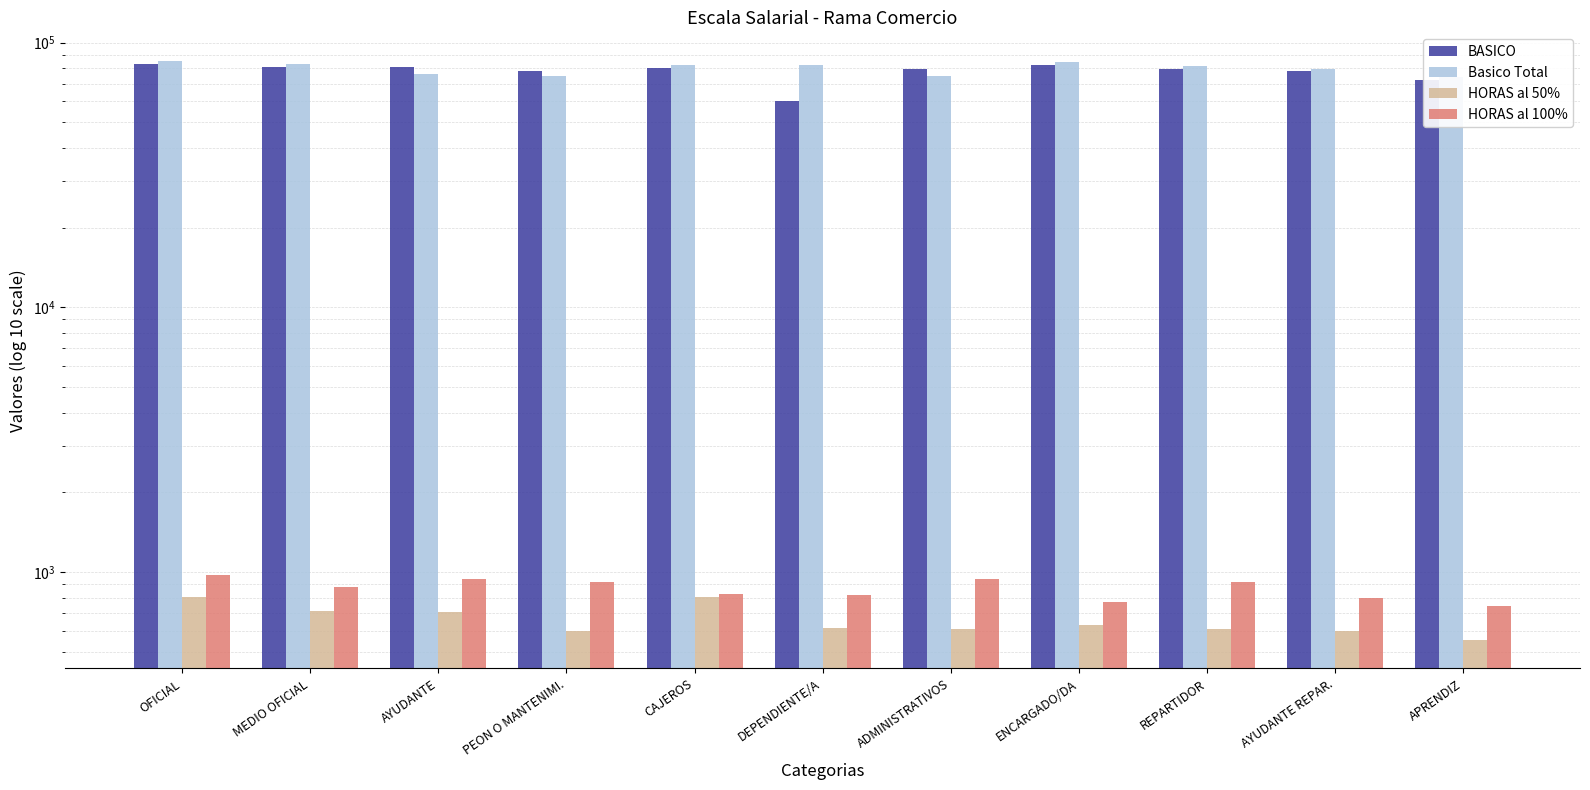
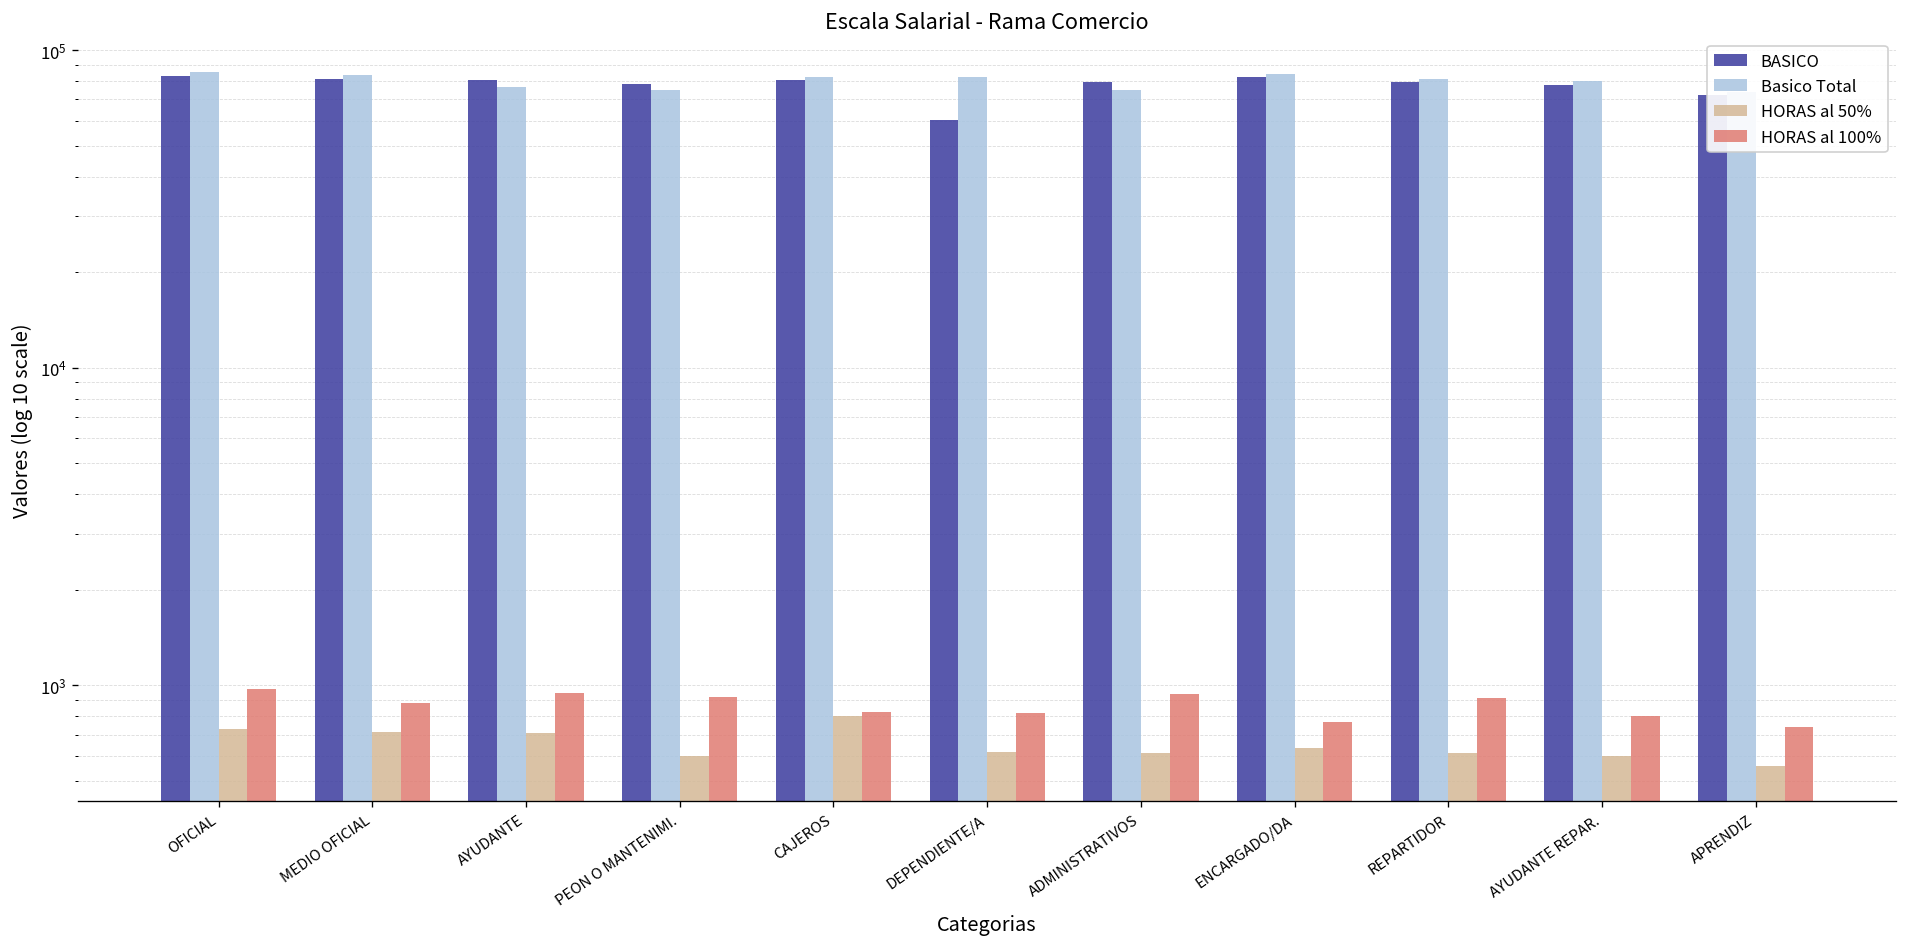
  {
    "BASICO": {
      "OFICIAL": 83000,
      "MEDIO OFICIAL": 81000,
      "AYUDANTE": 81000,
      "PEON O MANTENIMI.": 78000,
      "CAJEROS": 80000,
      "DEPENDIENTE/A": 60000,
      "ADMINISTRATIVOS": 79000,
      "ENCARGADO/DA": 82000,
      "REPARTIDOR": 79000,
      "AYUDANTE REPAR.": 78000
    },
    "Basico Total": {
      "OFICIAL": 85000,
      "MEDIO OFICIAL": 83000,
      "AYUDANTE": 76000,
      "PEON O MANTENIMI.": 75000,
      "CAJEROS": 82000,
      "DEPENDIENTE/A": 82000,
      "ADMINISTRATIVOS": 75000,
      "ENCARGADO/DA": 84000,
      "REPARTIDOR": 81000,
      "AYUDANTE REPAR.": 80000
    },
    "HORAS al 50%": {
-     "OFICIAL": 800,
+     "OFICIAL": 730,
      "MEDIO OFICIAL": 710,
      "AYUDANTE": 710,
      "PEON O MANTENIMI.": 600,
      "CAJEROS": 800,
      "DEPENDIENTE/A": 620,
      "ADMINISTRATIVOS": 610,
      "ENCARGADO/DA": 630,
      "REPARTIDOR": 610,
      "AYUDANTE REPAR.": 600,
      "APRENDIZ": 560
    },
    "HORAS al 100%": {
      "OFICIAL": 970,
      "MEDIO OFICIAL": 880,
      "AYUDANTE": 940,
      "PEON O MANTENIMI.": 920,
      "CAJEROS": 820,
      "DEPENDIENTE/A": 820,
      "ADMINISTRATIVOS": 940,
      "ENCARGADO/DA": 770,
      "REPARTIDOR": 920,
      "AYUDANTE REPAR.": 800,
      "APRENDIZ": 740
    }
  }
